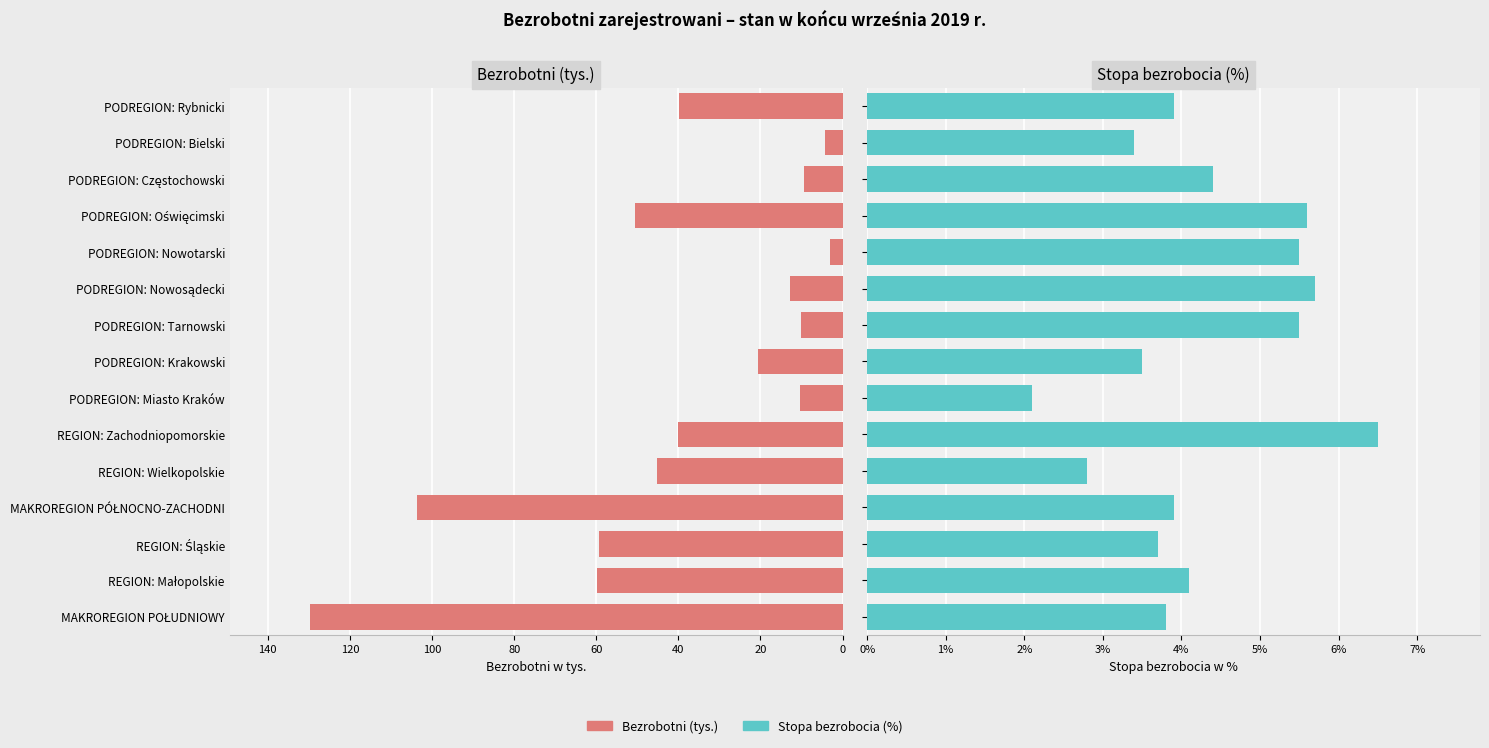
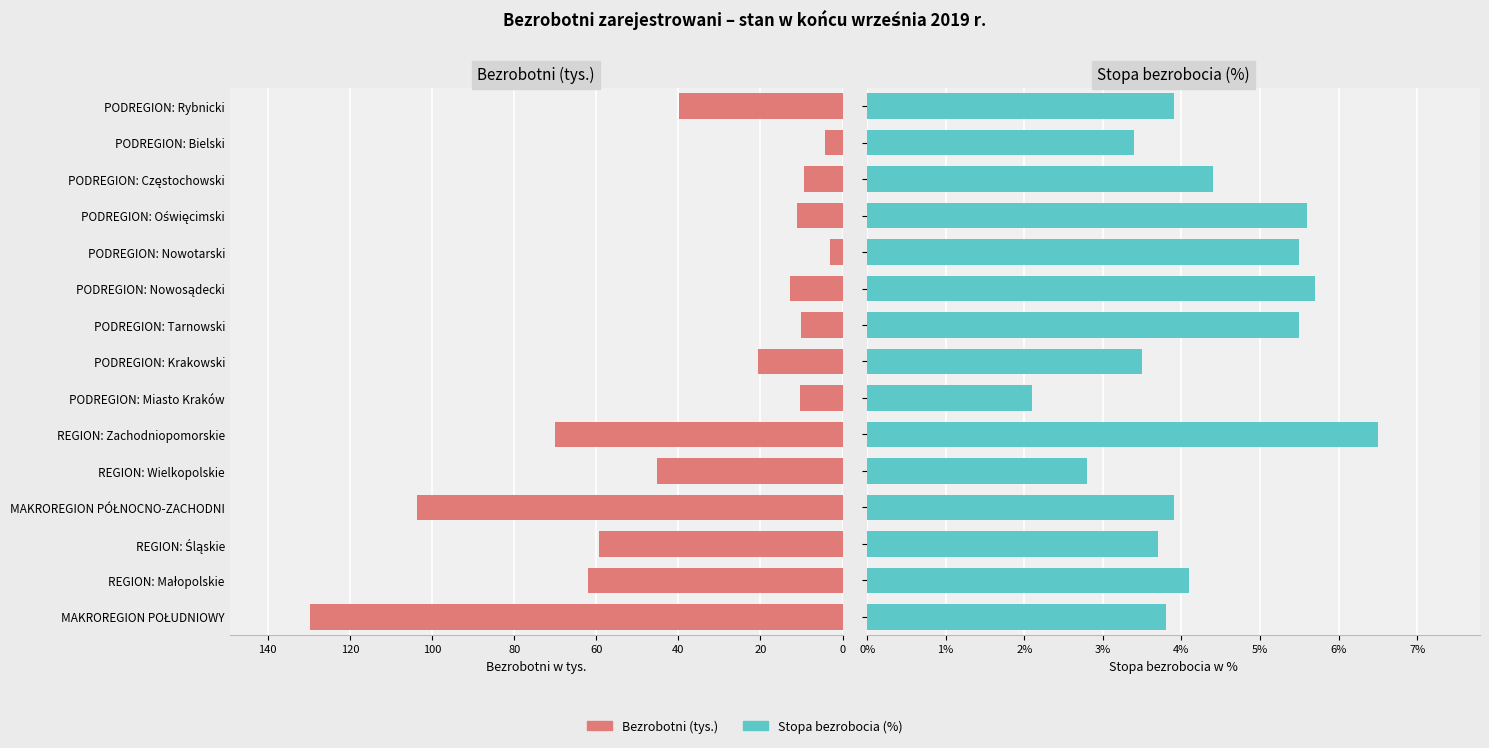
  {
    "Bezrobotni (tys.)": {
      "PODREGION: Rybnicki": 40,
      "PODREGION: Bielski": 4,
      "PODREGION: Częstochowski": 10,
-     "PODREGION: Oświęcimski": 51,
+     "PODREGION: Oświęcimski": 11,
      "PODREGION: Nowotarski": 3,
      "PODREGION: Nowosądecki": 13,
      "PODREGION: Tarnowski": 10,
      "PODREGION: Krakowski": 21,
      "PODREGION: Miasto Kraków": 10,
-     "REGION: Zachodniopomorskie": 40,
+     "REGION: Zachodniopomorskie": 70,
      "REGION: Wielkopolskie": 45,
      "MAKROREGION PÓŁNOCNO-ZACHODNI": 104,
      "REGION: Śląskie": 59,
-     "REGION: Małopolskie": 60,
+     "REGION: Małopolskie": 62,
      "MAKROREGION POŁUDNIOWY": 130
    }
  }
